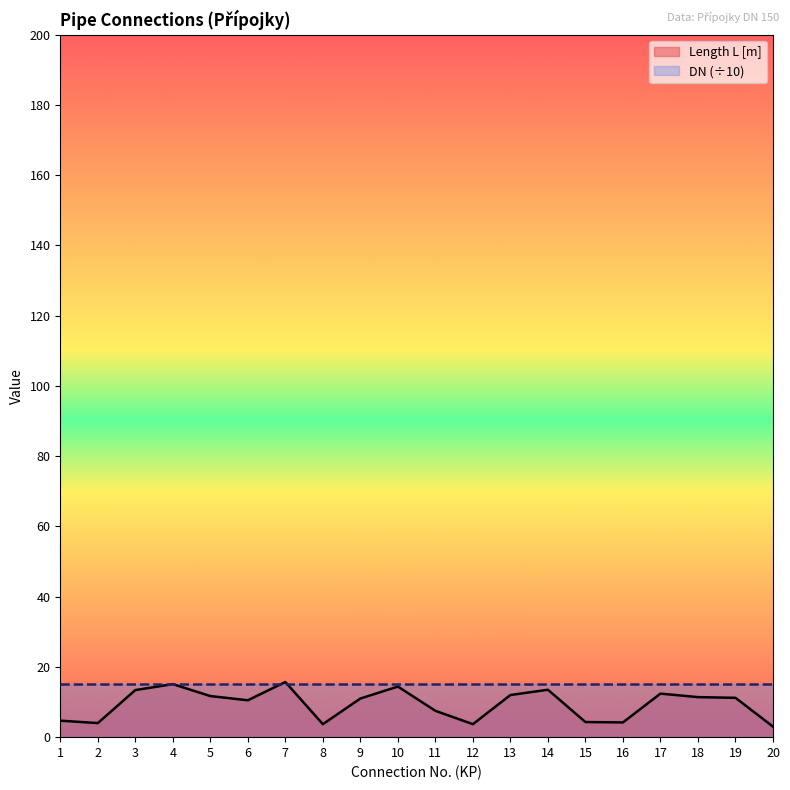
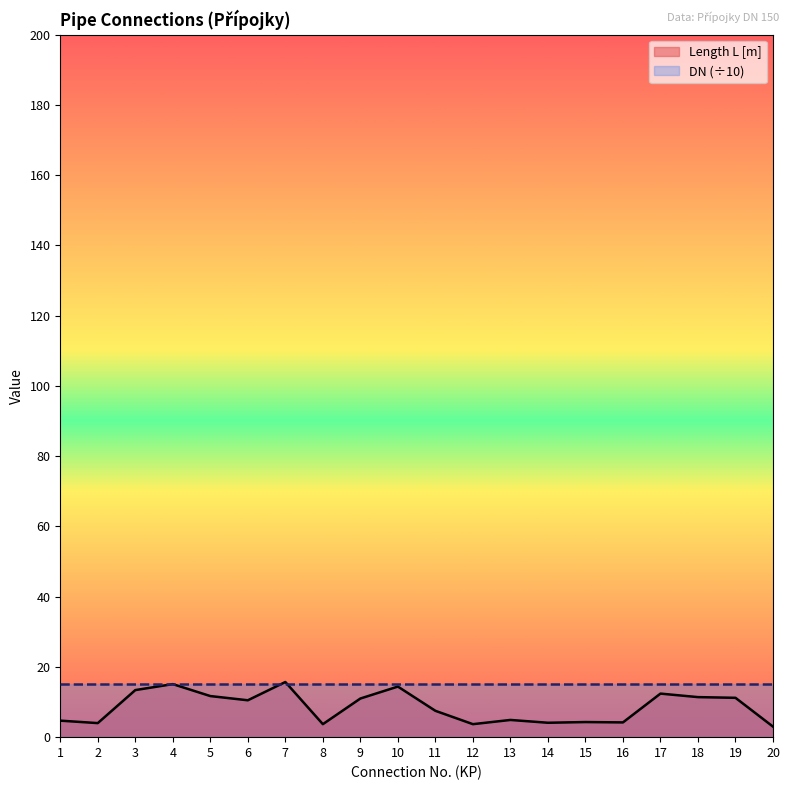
  {
    "Length L [m]": {
      "1": 5,
      "2": 4,
      "3": 13,
      "5": 12,
      "6": 11,
      "8": 4,
      "9": 11,
      "11": 8,
      "12": 4,
-     "13": 12,
-     "14": 14,
+     "13": 5,
+     "14": 4,
      "15": 4,
      "16": 4,
      "17": 12,
      "18": 11,
      "19": 11,
      "20": 3
    },
    "DN (÷10)": {
      "1": 15,
      "2": 15,
      "3": 15,
      "5": 15,
      "6": 15,
      "8": 15,
      "9": 15,
      "11": 15,
      "12": 15,
      "13": 15,
      "14": 15,
      "15": 15,
      "16": 15,
      "17": 15,
      "18": 15,
      "19": 15,
      "20": 15
    }
  }
